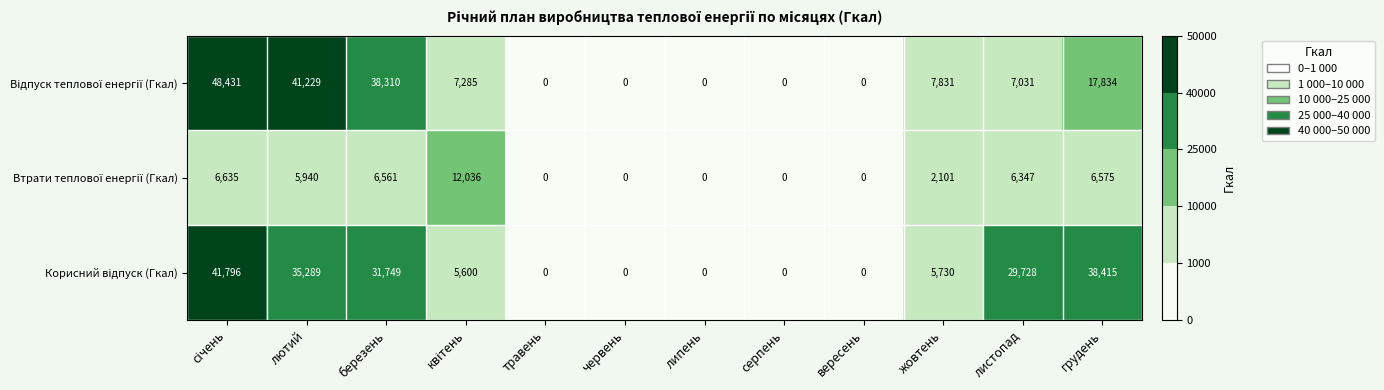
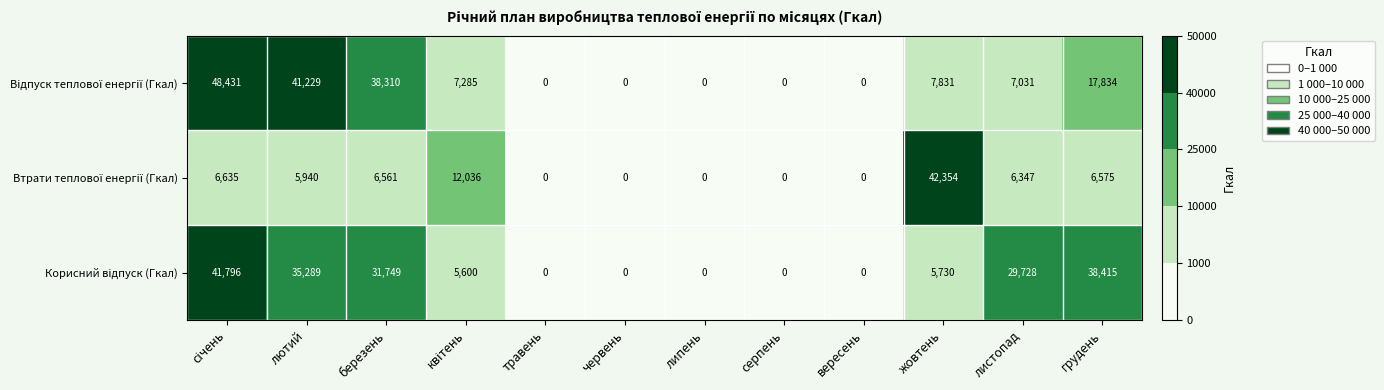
  {
    "Відпуск теплової енергії (Гкал)": {
      "січень": "48,431",
      "лютий": "41,229",
      "березень": "38,310",
      "квітень": "7,285",
      "травень": "0",
      "червень": "0",
      "липень": "0",
      "серпень": "0",
      "вересень": "0",
      "жовтень": "7,831",
      "листопад": "7,031",
      "грудень": "17,834"
    },
    "Втрати теплової енергії (Гкал)": {
      "січень": "6,635",
      "лютий": "5,940",
      "березень": "6,561",
      "квітень": "12,036",
      "травень": "0",
      "червень": "0",
      "липень": "0",
      "серпень": "0",
      "вересень": "0",
-     "жовтень": "2,101",
+     "жовтень": "42,354",
      "листопад": "6,347",
      "грудень": "6,575"
    },
    "Корисний відпуск (Гкал)": {
      "січень": "41,796",
      "лютий": "35,289",
      "березень": "31,749",
      "квітень": "5,600",
      "травень": "0",
      "червень": "0",
      "липень": "0",
      "серпень": "0",
      "вересень": "0",
      "жовтень": "5,730",
      "листопад": "29,728",
      "грудень": "38,415"
    }
  }
